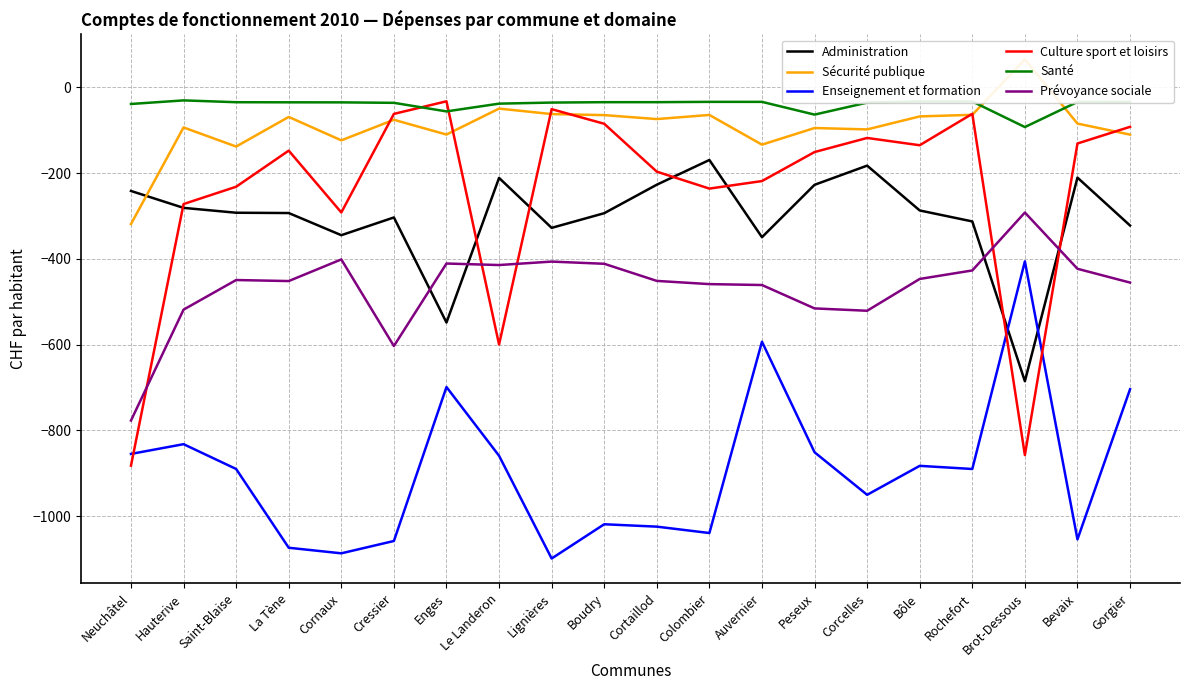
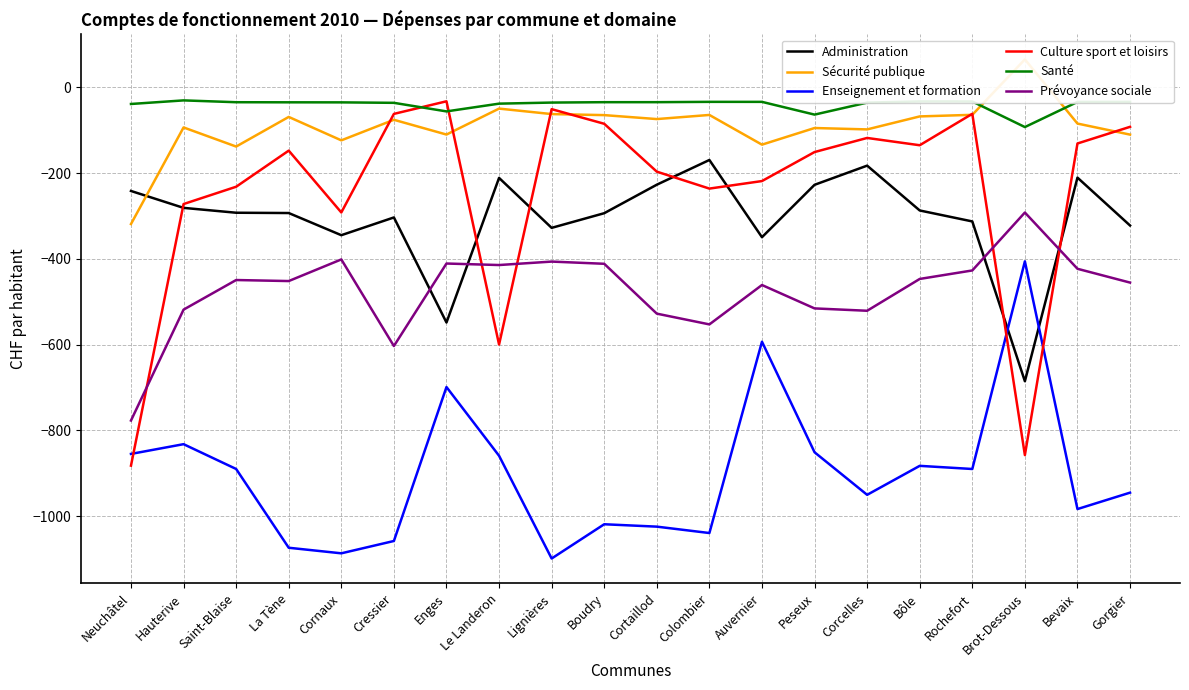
  {
    "Administration": {
      "Neuchâtel": -240,
      "Hauterive": -280,
      "Saint-Blaise": -290,
      "La Tène": -290,
      "Cornaux": -340,
      "Cressier": -300,
      "Enges": -550,
      "Le Landeron": -210,
      "Lignières": -330,
      "Boudry": -290,
      "Cortaillod": -230,
      "Colombier": -170,
      "Auvernier": -350,
      "Peseux": -230,
      "Corcelles": -180,
      "Bôle": -290,
      "Rochefort": -310,
      "Brot-Dessous": -690,
      "Bevaix": -210,
      "Gorgier": -320
    },
    "Sécurité publique": {
      "Neuchâtel": -320,
      "Hauterive": -90,
      "Saint-Blaise": -140,
      "La Tène": -70,
      "Cornaux": -120,
      "Cressier": -80,
      "Enges": -110,
      "Le Landeron": -50,
      "Lignières": -60,
      "Boudry": -70,
      "Cortaillod": -70,
      "Colombier": -60,
      "Auvernier": -130,
      "Peseux": -100,
      "Corcelles": -100,
      "Bôle": -70,
      "Bevaix": -80,
      "Gorgier": -110
    },
    "Enseignement et formation": {
      "Neuchâtel": -850,
      "Hauterive": -830,
      "Saint-Blaise": -890,
      "La Tène": -1070,
      "Cornaux": -1090,
      "Cressier": -1060,
      "Enges": -700,
      "Le Landeron": -860,
      "Lignières": -1100,
      "Boudry": -1020,
      "Cortaillod": -1020,
      "Colombier": -1040,
      "Auvernier": -590,
      "Peseux": -850,
      "Corcelles": -950,
      "Bôle": -880,
      "Rochefort": -890,
      "Brot-Dessous": -410,
-     "Bevaix": -1050,
-     "Gorgier": -700
+     "Bevaix": -980,
+     "Gorgier": -950
    },
    "Culture sport et loisirs": {
      "Neuchâtel": -880,
      "Hauterive": -270,
      "Saint-Blaise": -230,
      "La Tène": -150,
      "Cornaux": -290,
      "Cressier": -60,
      "Enges": -30,
      "Le Landeron": -600,
      "Lignières": -50,
      "Boudry": -90,
      "Cortaillod": -200,
      "Colombier": -240,
      "Auvernier": -220,
      "Peseux": -150,
      "Corcelles": -120,
      "Bôle": -140,
      "Brot-Dessous": -860,
      "Bevaix": -130,
      "Gorgier": -90
    },
    "Santé": {
      "Neuchâtel": -40,
      "Hauterive": -30,
      "Saint-Blaise": -30,
      "La Tène": -40,
      "Cornaux": -40,
      "Cressier": -40,
      "Enges": -60,
      "Le Landeron": -40,
      "Lignières": -40,
      "Boudry": -30,
      "Cortaillod": -30,
      "Colombier": -30,
      "Auvernier": -30,
      "Peseux": -60,
      "Brot-Dessous": -90
    },
    "Prévoyance sociale": {
      "Neuchâtel": -780,
      "Hauterive": -520,
      "Saint-Blaise": -450,
      "La Tène": -450,
      "Cornaux": -400,
      "Cressier": -600,
      "Enges": -410,
      "Le Landeron": -410,
      "Lignières": -410,
      "Boudry": -410,
-     "Cortaillod": -450,
-     "Colombier": -460,
+     "Cortaillod": -530,
+     "Colombier": -550,
      "Auvernier": -460,
      "Peseux": -520,
      "Corcelles": -520,
      "Bôle": -450,
      "Rochefort": -430,
      "Brot-Dessous": -290,
      "Bevaix": -420,
      "Gorgier": -460
    }
  }
